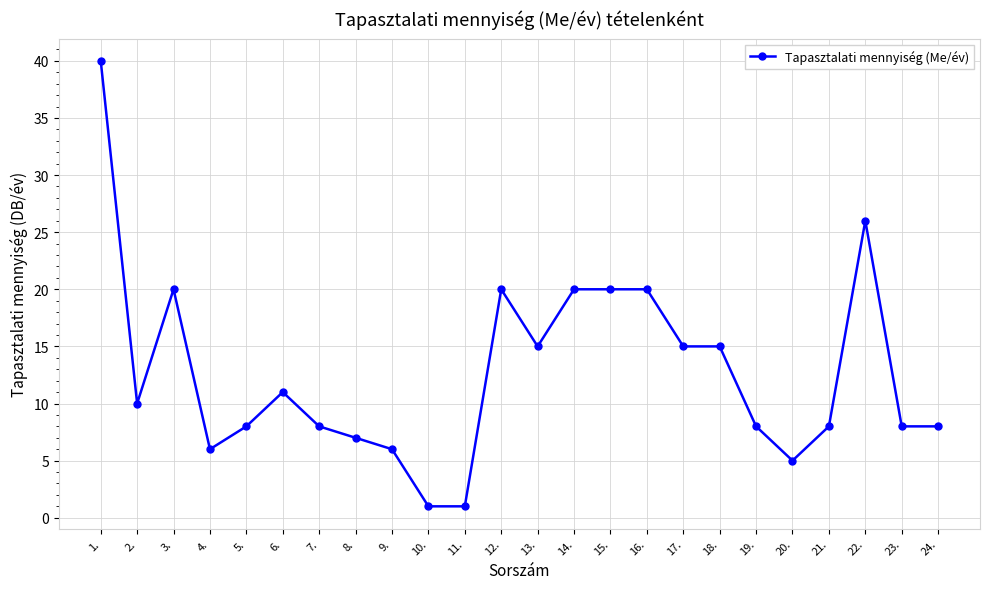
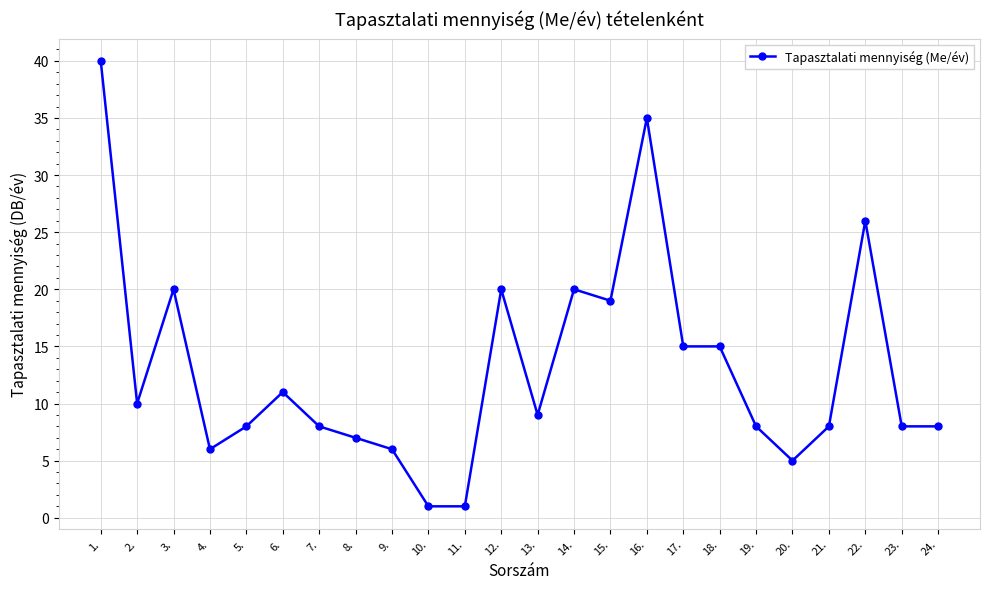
  {
    "1.": 40,
    "2.": 10,
    "3.": 20,
    "4.": 6,
    "5.": 8,
    "6.": 11,
    "7.": 8,
    "8.": 7,
    "9.": 6,
    "10.": 1,
    "11.": 1,
    "12.": 20,
-   "13.": 15,
+   "13.": 9,
    "14.": 20,
-   "15.": 20,
-   "16.": 20,
+   "15.": 19,
+   "16.": 35,
    "17.": 15,
    "18.": 15,
    "19.": 8,
    "20.": 5,
    "21.": 8,
    "22.": 26,
    "23.": 8,
    "24.": 8
  }
